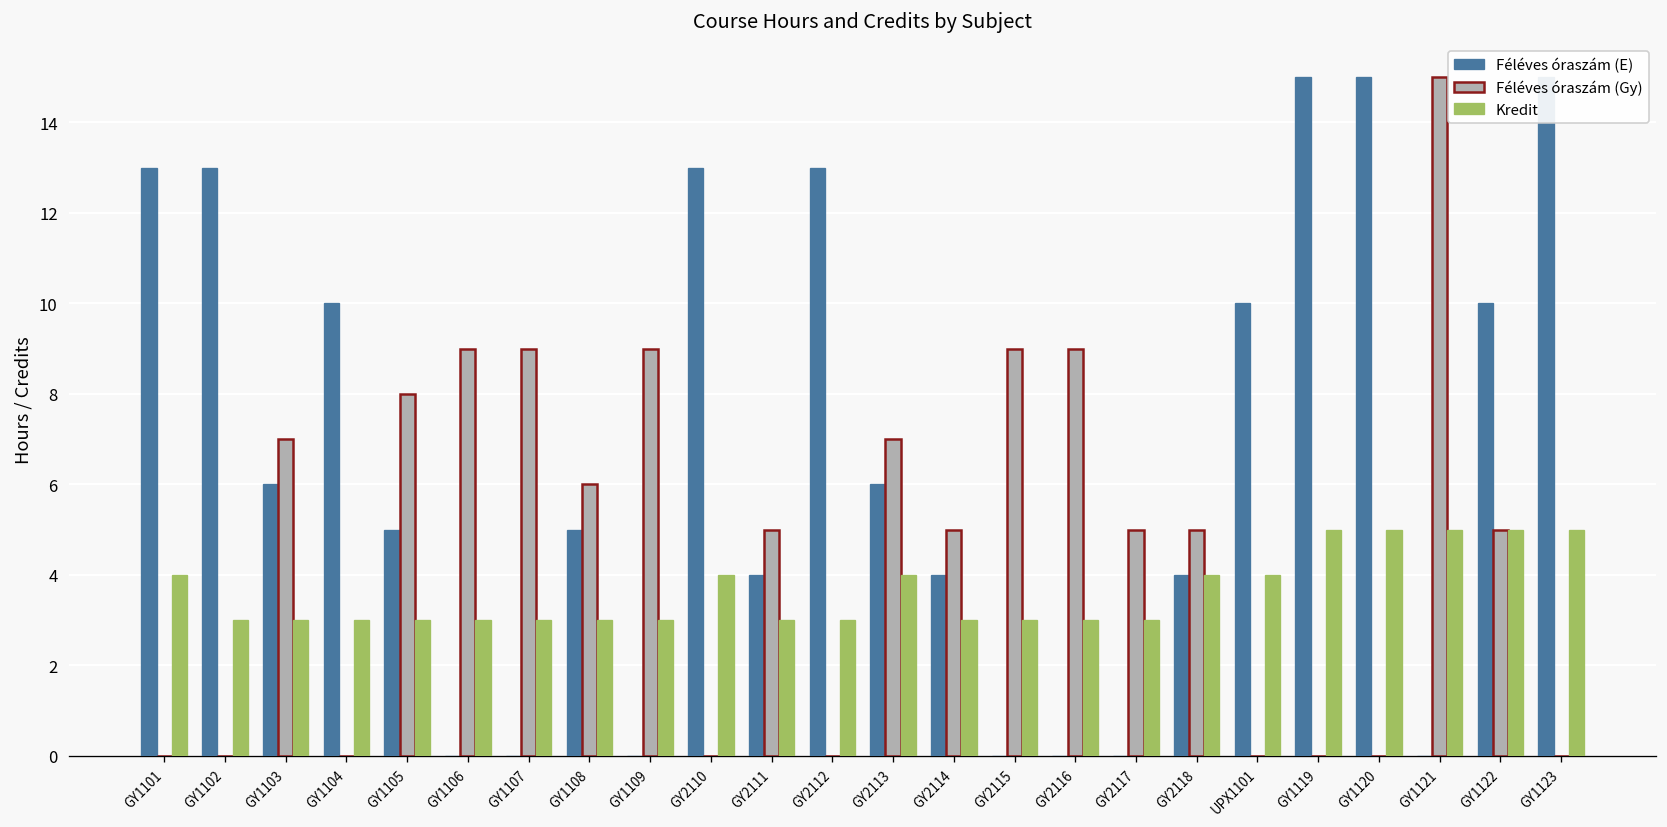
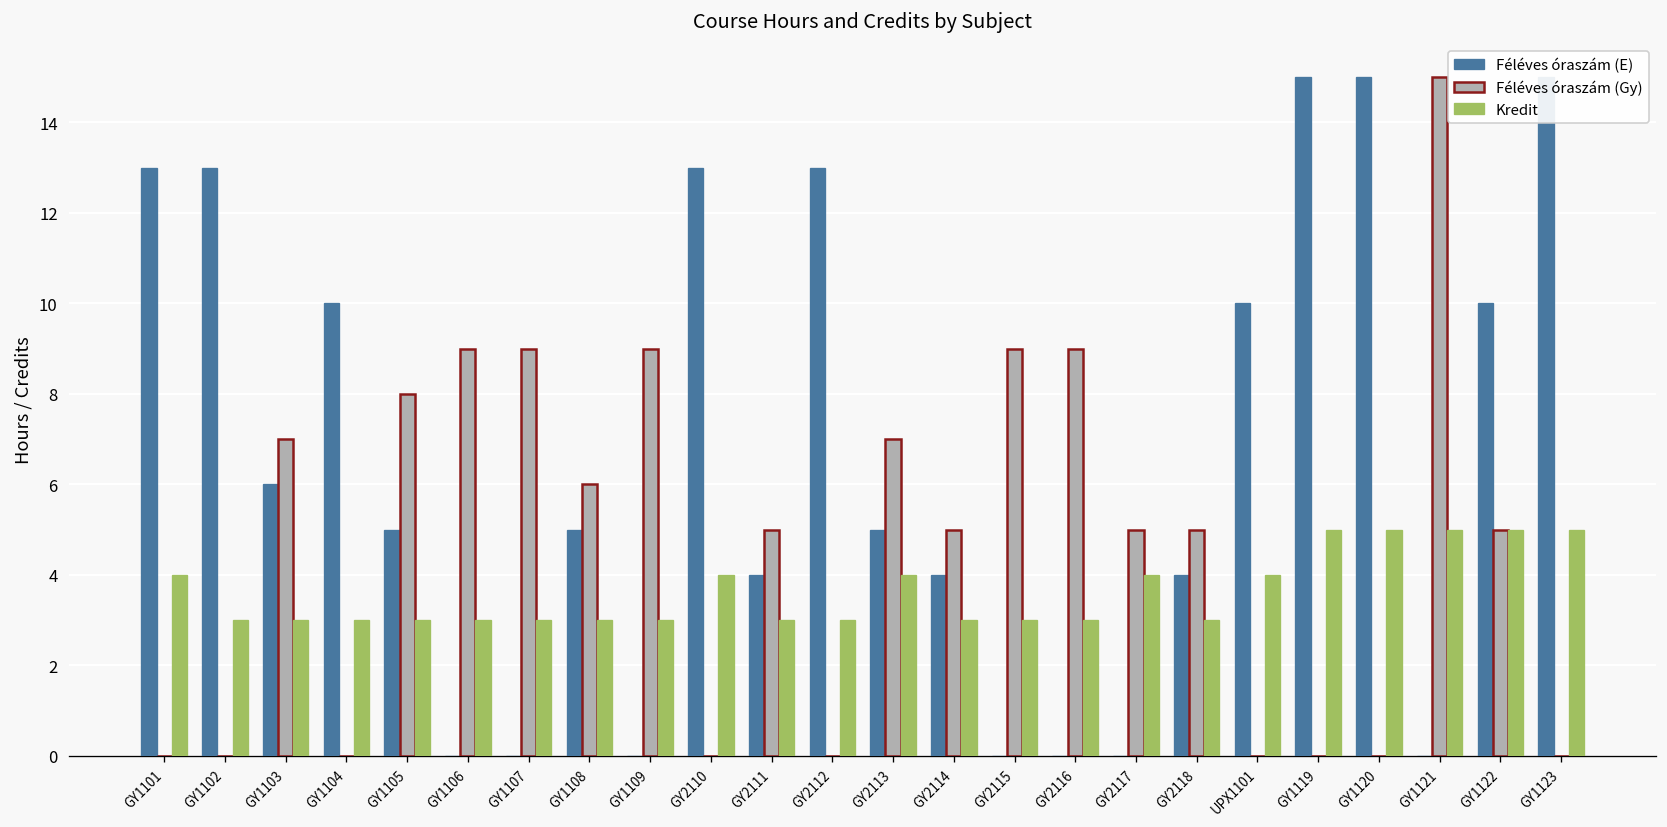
  {
    "Féléves óraszám (E)": {
      "GY1101": 13,
      "GY1102": 13,
      "GY1103": 6,
      "GY1104": 10,
      "GY1105": 5,
      "GY1106": 0,
      "GY1107": 0,
      "GY1108": 5,
      "GY1109": 0,
      "GY2110": 13,
      "GY2111": 4,
      "GY2112": 13,
-     "GY2113": 6,
+     "GY2113": 5,
      "GY2114": 4,
      "GY2115": 0,
      "GY2116": 0,
      "GY2117": 0,
      "GY2118": 4,
      "UPX1101": 10,
      "GY1119": 15,
      "GY1120": 15,
      "GY1121": 0,
      "GY1122": 10
    },
    "Féléves óraszám (Gy)": {
      "GY1101": 0,
      "GY1102": 0,
      "GY1103": 7,
      "GY1104": 0,
      "GY1105": 8,
      "GY1106": 9,
      "GY1107": 9,
      "GY1108": 6,
      "GY1109": 9,
      "GY2110": 0,
      "GY2111": 5,
      "GY2112": 0,
      "GY2113": 7,
      "GY2114": 5,
      "GY2115": 9,
      "GY2116": 9,
      "GY2117": 5,
      "GY2118": 5,
      "UPX1101": 0,
      "GY1119": 0,
      "GY1120": 0,
      "GY1121": 15,
      "GY1122": 5,
      "GY1123": 0
    },
    "Kredit": {
      "GY1101": 4,
      "GY1102": 3,
      "GY1103": 3,
      "GY1104": 3,
      "GY1105": 3,
      "GY1106": 3,
      "GY1107": 3,
      "GY1108": 3,
      "GY1109": 3,
      "GY2110": 4,
      "GY2111": 3,
      "GY2112": 3,
      "GY2113": 4,
      "GY2114": 3,
      "GY2115": 3,
      "GY2116": 3,
-     "GY2117": 3,
-     "GY2118": 4,
+     "GY2117": 4,
+     "GY2118": 3,
      "UPX1101": 4,
      "GY1119": 5,
      "GY1120": 5,
      "GY1121": 5,
      "GY1122": 5,
      "GY1123": 5
    }
  }
